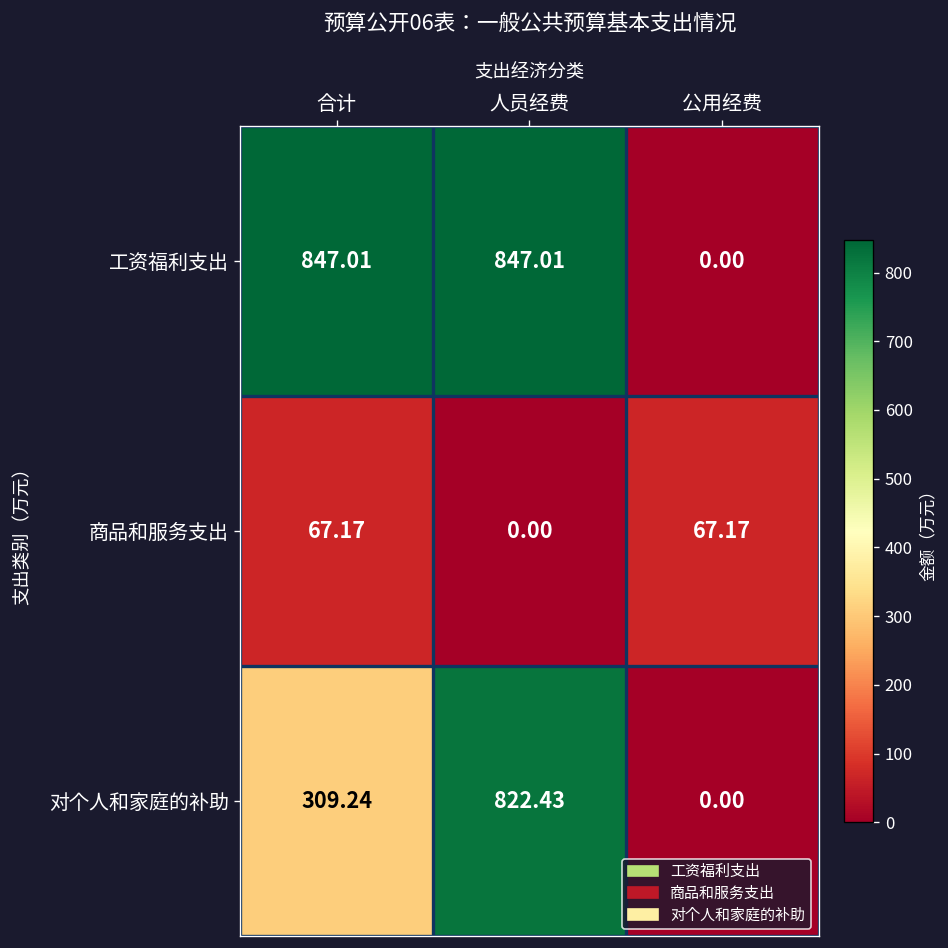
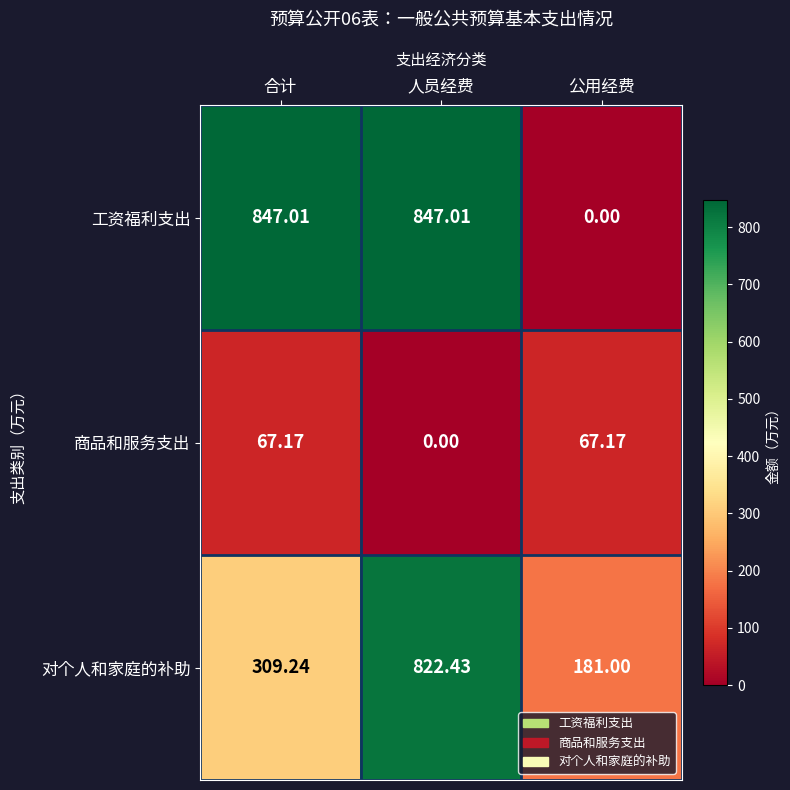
  {
    "工资福利支出": {
      "合计": 847.01,
      "人员经费": 847.01,
      "公用经费": 0.00
    },
    "商品和服务支出": {
      "合计": 67.17,
      "人员经费": 0.00,
      "公用经费": 67.17
    },
    "对个人和家庭的补助": {
      "合计": 309.24,
      "人员经费": 822.43,
-     "公用经费": 0.00
+     "公用经费": 181.00
    }
  }
